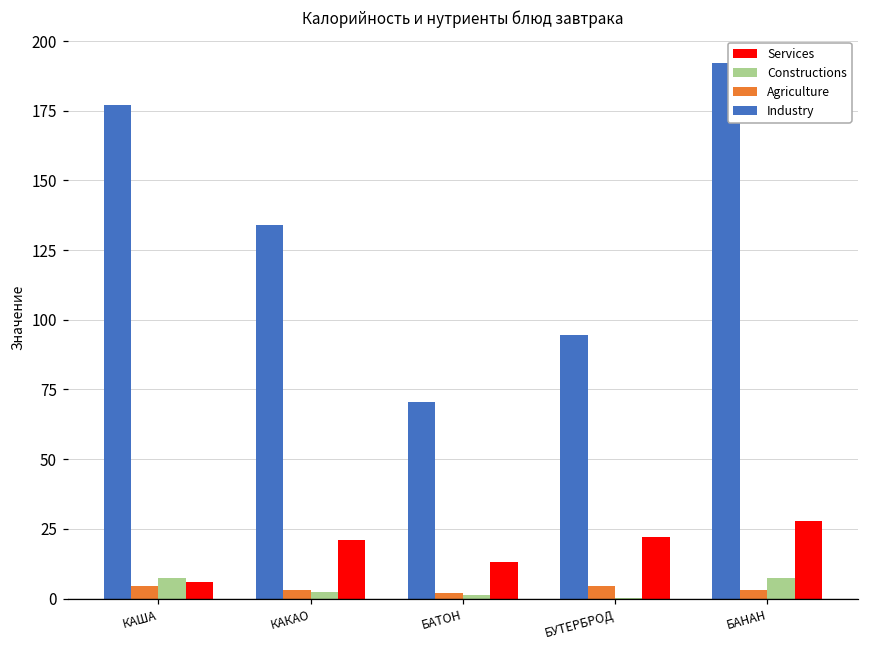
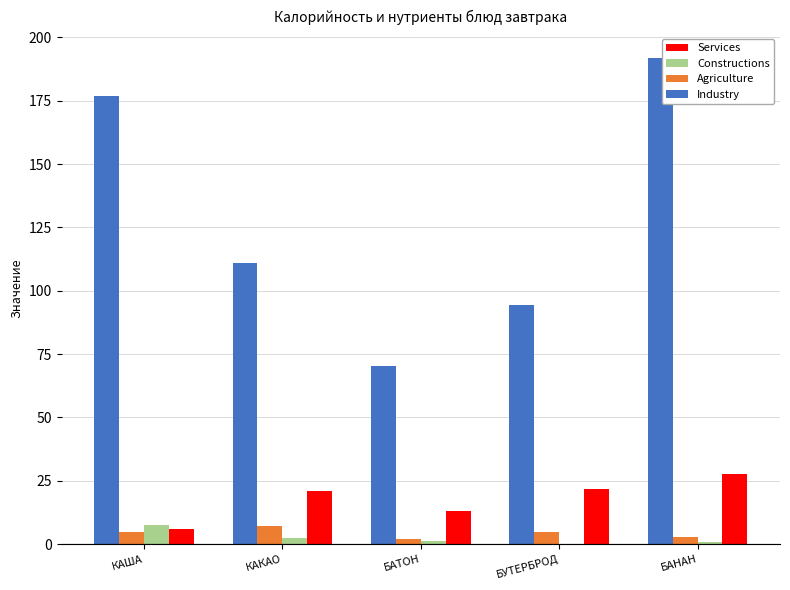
  {
    "Industry": {
      "КАША": 177,
-     "КАКАО": 134,
+     "КАКАО": 111,
      "БАТОН": 70,
      "БУТЕРБРОД": 95,
      "БАНАН": 192
    },
    "Agriculture": {
      "КАША": 5,
-     "КАКАО": 3,
+     "КАКАО": 7,
      "БАТОН": 2,
      "БУТЕРБРОД": 5,
      "БАНАН": 3
    },
    "Constructions": {
      "КАША": 8,
      "КАКАО": 3,
      "БАТОН": 1,
-     "БАНАН": 8
+     "БАНАН": 1
    },
    "Services": {
      "КАША": 6,
      "КАКАО": 21,
      "БАТОН": 13,
      "БУТЕРБРОД": 22,
      "БАНАН": 28
    }
  }
